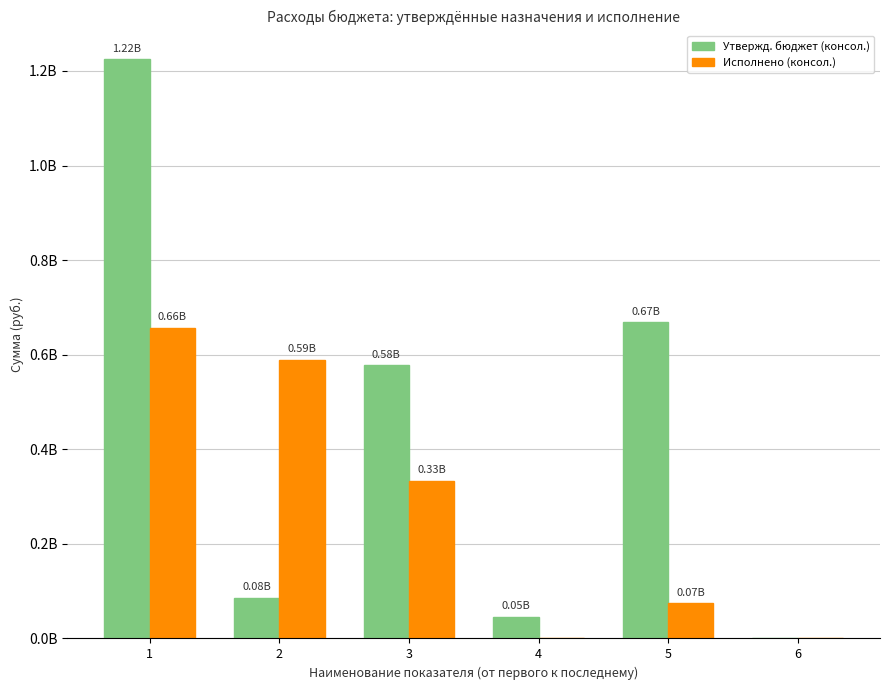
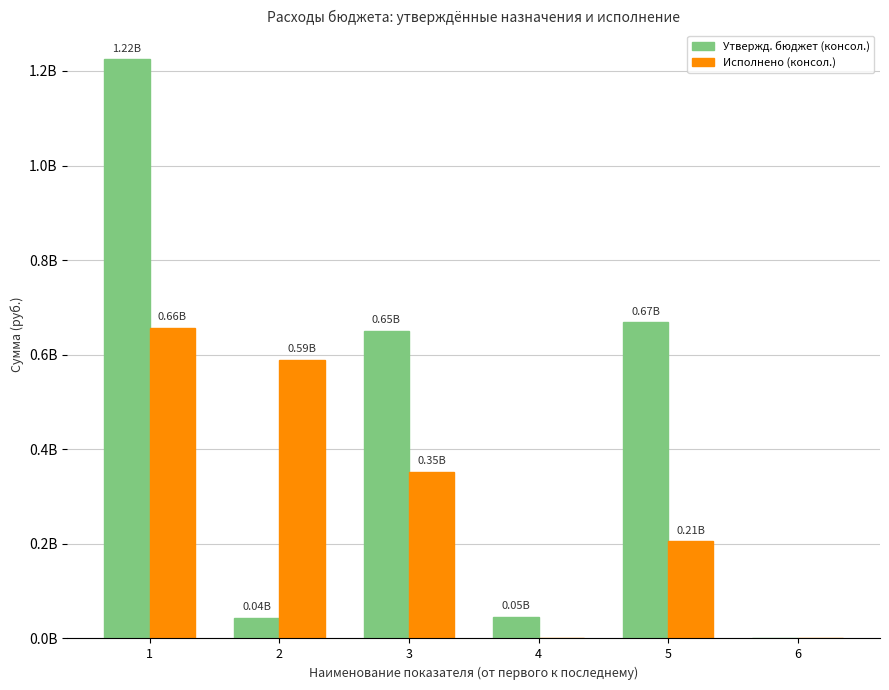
  {
    "Утвержд. бюджет (консол.)": {
      "1": "1.22B",
-     "2": "0.08B",
-     "3": "0.58B",
+     "2": "0.04B",
+     "3": "0.65B",
      "4": "0.05B",
      "5": "0.67B"
    },
    "Исполнено (консол.)": {
      "1": "0.66B",
      "2": "0.59B",
-     "3": "0.33B",
-     "5": "0.07B"
+     "3": "0.35B",
+     "5": "0.21B"
    }
  }
